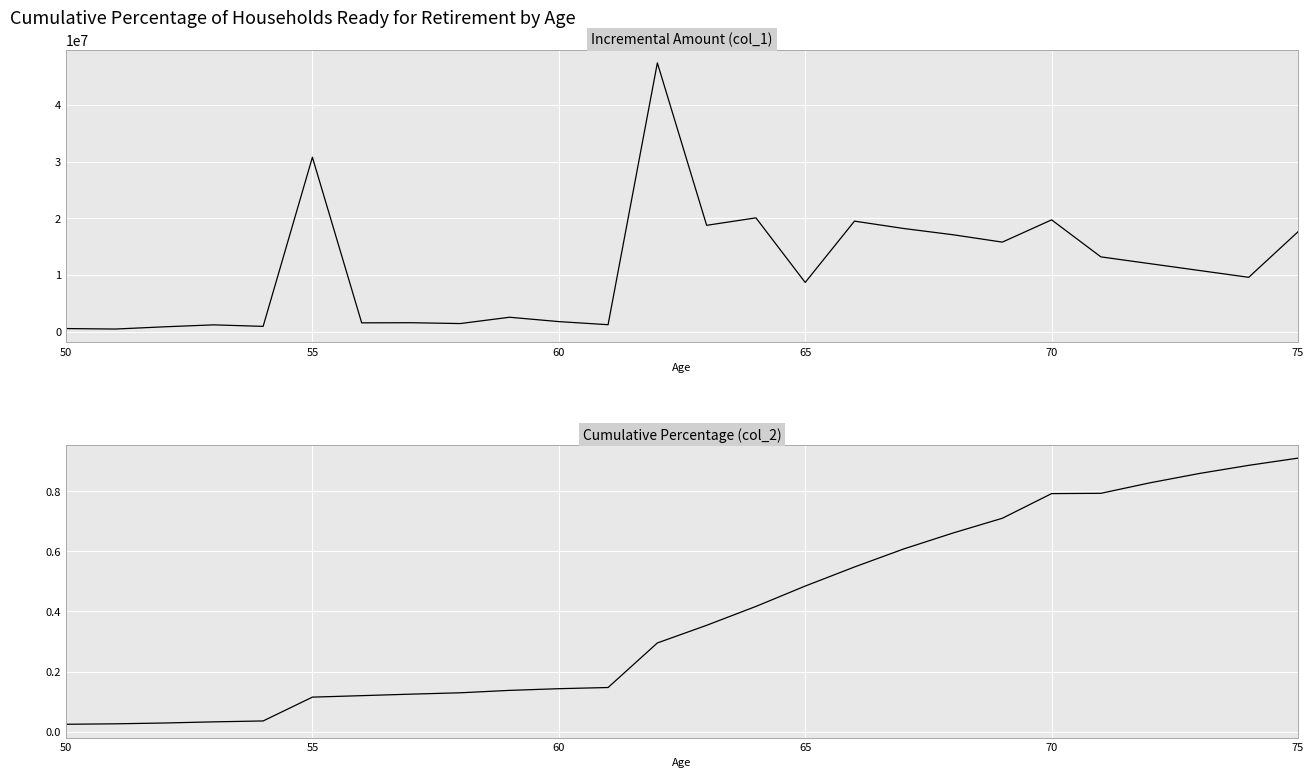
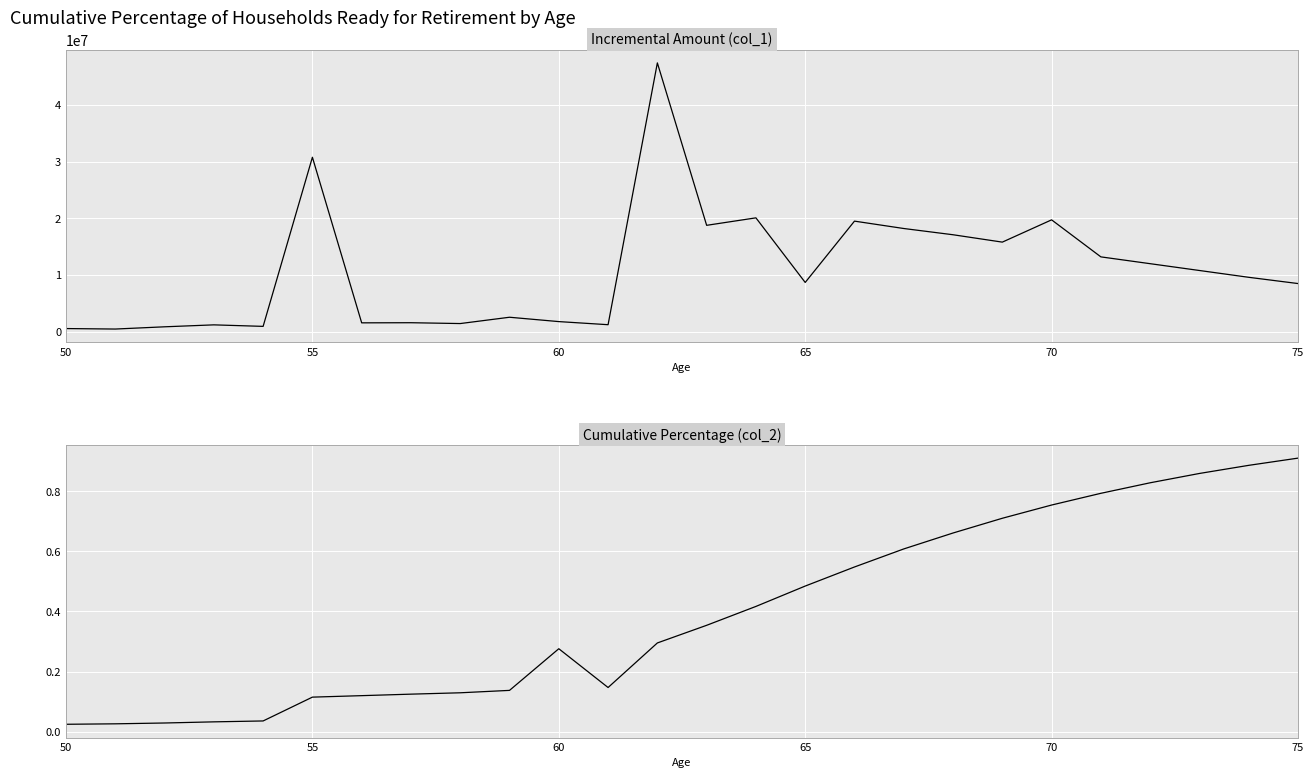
  {
    "Incremental Amount (col_1)": {
      "50": 1000000,
      "55": 31000000,
      "60": 2000000,
      "65": 9000000,
      "70": 20000000,
-     "75": 18000000
+     "75": 9000000
    },
    "Cumulative Percentage (col_2)": {
      "50": 0.02,
      "55": 0.12,
-     "60": 0.14,
+     "60": 0.28,
      "65": 0.48,
-     "70": 0.79,
+     "70": 0.75,
      "75": 0.91
    }
  }
